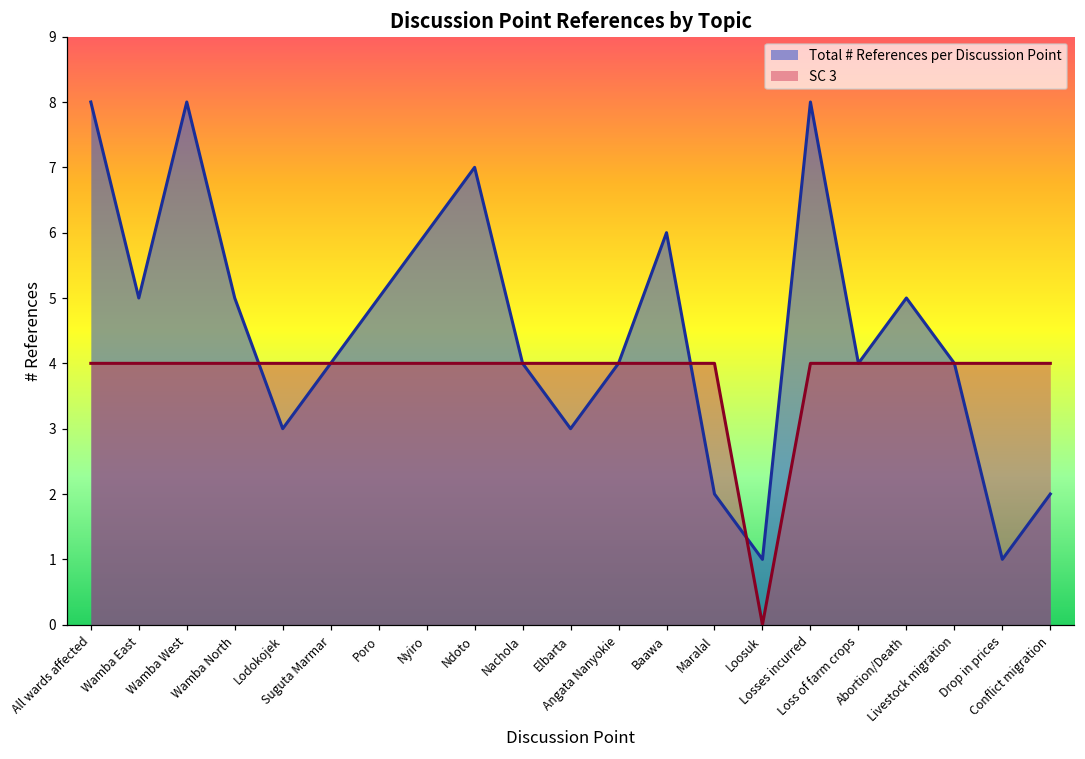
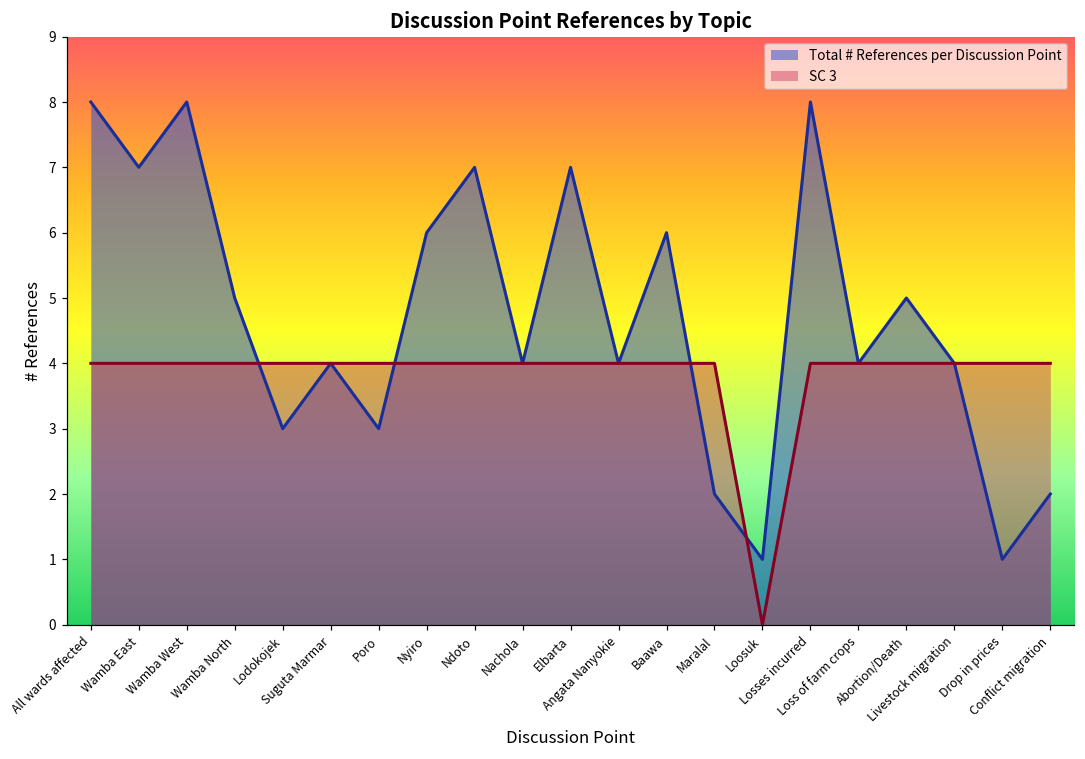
  {
    "Total # References per Discussion Point": {
      "All wards affected": 8,
-     "Wamba East": 5,
+     "Wamba East": 7,
      "Wamba West": 8,
      "Wamba North": 5,
      "Lodokojek": 3,
-     "Poro": 5,
+     "Poro": 3,
      "Nyiro": 6,
      "Ndoto": 7,
-     "Elbarta": 3,
+     "Elbarta": 7,
      "Baawa": 6,
      "Maralal": 2,
      "Loosuk": 1,
      "Losses incurred": 8,
      "Abortion/Death": 5,
      "Drop in prices": 1,
      "Conflict migration": 2
    },
    "SC 3": {
      "All wards affected": 4,
      "Wamba East": 4,
      "Wamba West": 4,
      "Wamba North": 4,
      "Lodokojek": 4,
      "Poro": 4,
      "Nyiro": 4,
      "Ndoto": 4,
      "Elbarta": 4,
      "Baawa": 4,
      "Maralal": 4,
      "Loosuk": 0,
      "Losses incurred": 4,
      "Abortion/Death": 4,
      "Drop in prices": 4,
      "Conflict migration": 4
    }
  }
